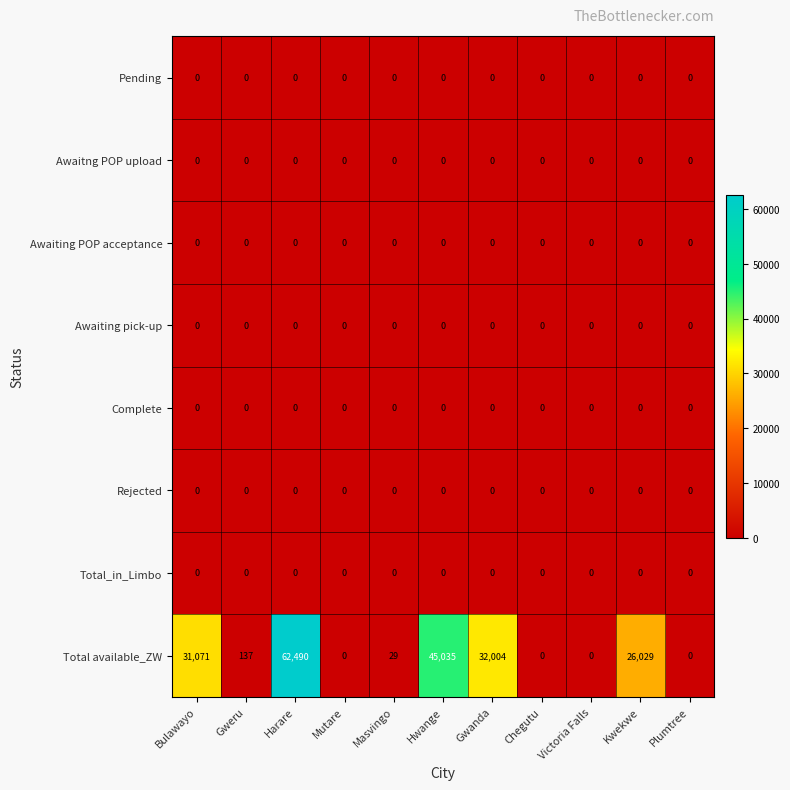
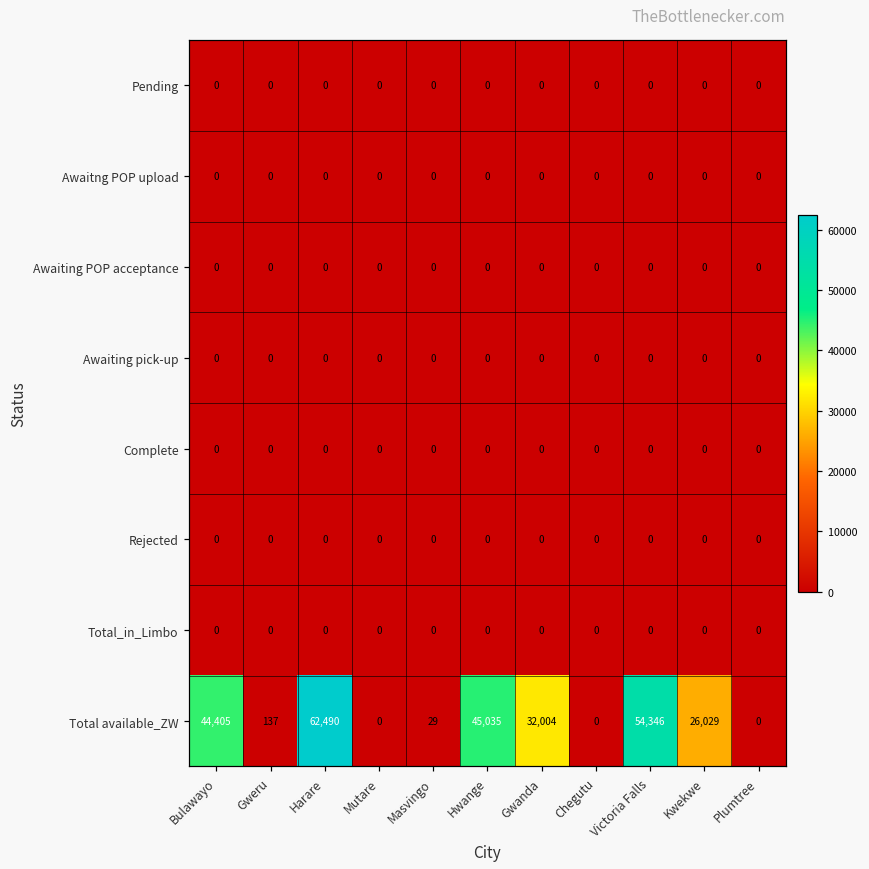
  {
    "Pending": {
      "Bulawayo": "0",
      "Gweru": "0",
      "Harare": "0",
      "Mutare": "0",
      "Masvingo": "0",
      "Hwange": "0",
      "Gwanda": "0",
      "Chegutu": "0",
      "Victoria Falls": "0",
      "Kwekwe": "0",
      "Plumtree": "0"
    },
    "Awaitng POP upload": {
      "Bulawayo": "0",
      "Gweru": "0",
      "Harare": "0",
      "Mutare": "0",
      "Masvingo": "0",
      "Hwange": "0",
      "Gwanda": "0",
      "Chegutu": "0",
      "Victoria Falls": "0",
      "Kwekwe": "0",
      "Plumtree": "0"
    },
    "Awaiting POP acceptance": {
      "Bulawayo": "0",
      "Gweru": "0",
      "Harare": "0",
      "Mutare": "0",
      "Masvingo": "0",
      "Hwange": "0",
      "Gwanda": "0",
      "Chegutu": "0",
      "Victoria Falls": "0",
      "Kwekwe": "0",
      "Plumtree": "0"
    },
    "Awaiting pick-up": {
      "Bulawayo": "0",
      "Gweru": "0",
      "Harare": "0",
      "Mutare": "0",
      "Masvingo": "0",
      "Hwange": "0",
      "Gwanda": "0",
      "Chegutu": "0",
      "Victoria Falls": "0",
      "Kwekwe": "0",
      "Plumtree": "0"
    },
    "Complete": {
      "Bulawayo": "0",
      "Gweru": "0",
      "Harare": "0",
      "Mutare": "0",
      "Masvingo": "0",
      "Hwange": "0",
      "Gwanda": "0",
      "Chegutu": "0",
      "Victoria Falls": "0",
      "Kwekwe": "0",
      "Plumtree": "0"
    },
    "Rejected": {
      "Bulawayo": "0",
      "Gweru": "0",
      "Harare": "0",
      "Mutare": "0",
      "Masvingo": "0",
      "Hwange": "0",
      "Gwanda": "0",
      "Chegutu": "0",
      "Victoria Falls": "0",
      "Kwekwe": "0",
      "Plumtree": "0"
    },
    "Total_in_Limbo": {
      "Bulawayo": "0",
      "Gweru": "0",
      "Harare": "0",
      "Mutare": "0",
      "Masvingo": "0",
      "Hwange": "0",
      "Gwanda": "0",
      "Chegutu": "0",
      "Victoria Falls": "0",
      "Kwekwe": "0",
      "Plumtree": "0"
    },
    "Total available_ZW": {
-     "Bulawayo": "31,071",
+     "Bulawayo": "44,405",
      "Gweru": "137",
      "Harare": "62,490",
      "Mutare": "0",
      "Masvingo": "29",
      "Hwange": "45,035",
      "Gwanda": "32,004",
      "Chegutu": "0",
-     "Victoria Falls": "0",
+     "Victoria Falls": "54,346",
      "Kwekwe": "26,029",
      "Plumtree": "0"
    }
  }
